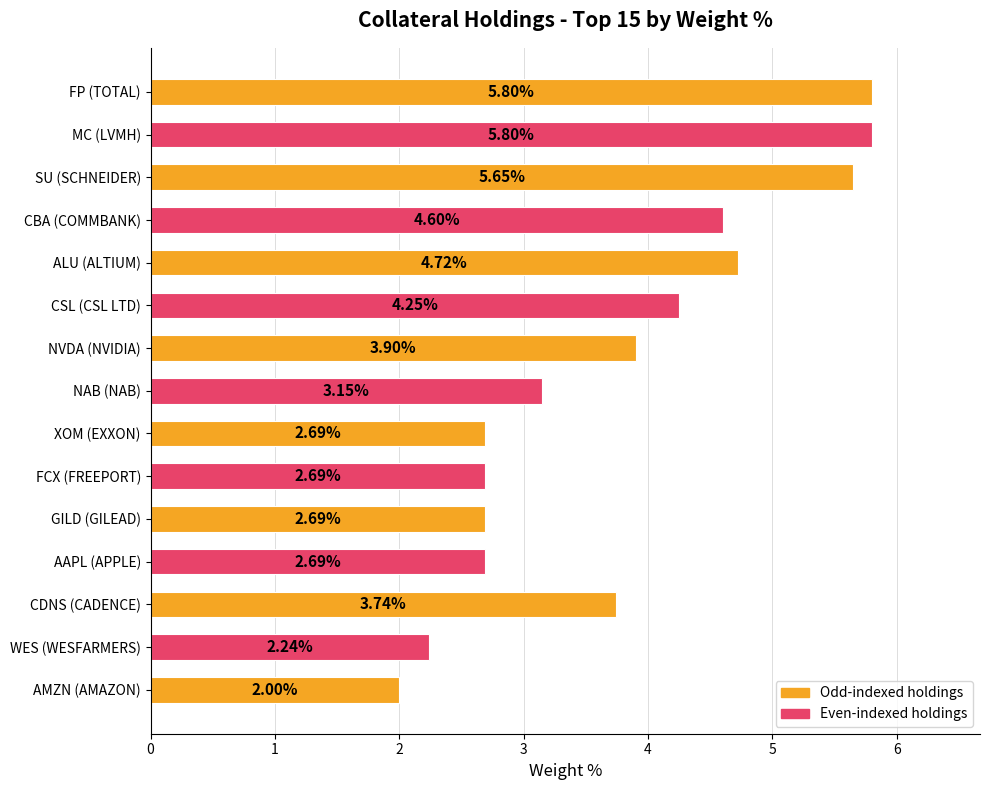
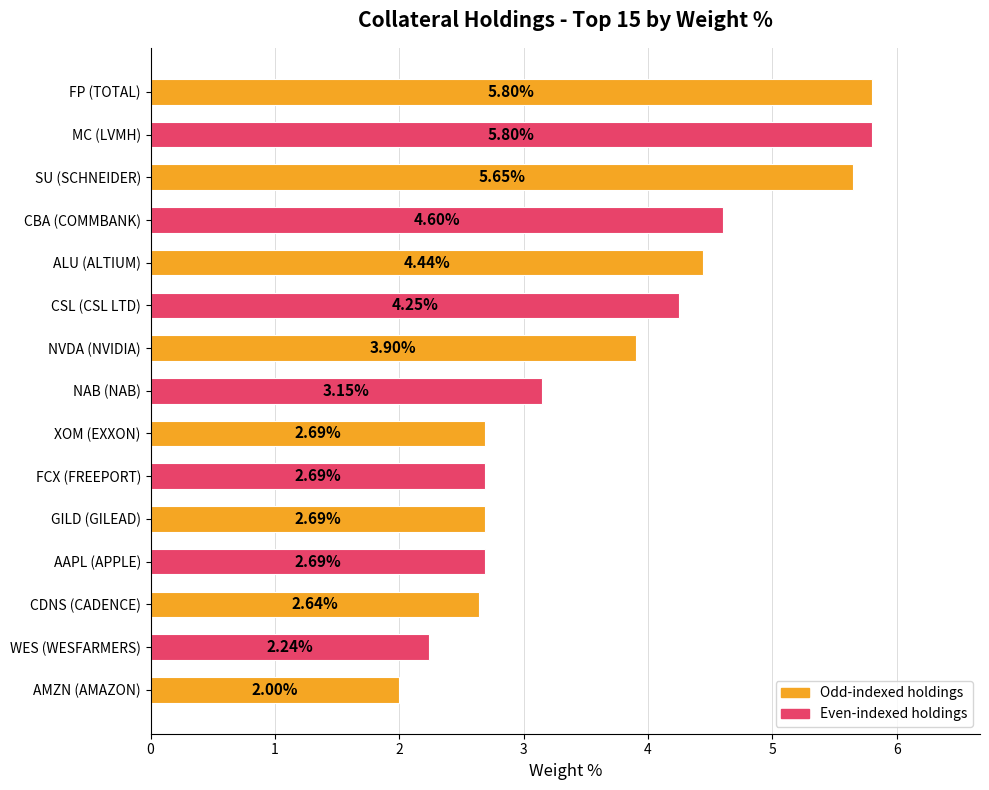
  {
    "FP (TOTAL)": "5.80%",
    "MC (LVMH)": "5.80%",
    "SU (SCHNEIDER)": "5.65%",
    "CBA (COMMBANK)": "4.60%",
-   "ALU (ALTIUM)": "4.72%",
+   "ALU (ALTIUM)": "4.44%",
    "CSL (CSL LTD)": "4.25%",
    "NVDA (NVIDIA)": "3.90%",
    "NAB (NAB)": "3.15%",
    "XOM (EXXON)": "2.69%",
    "FCX (FREEPORT)": "2.69%",
    "GILD (GILEAD)": "2.69%",
    "AAPL (APPLE)": "2.69%",
-   "CDNS (CADENCE)": "3.74%",
+   "CDNS (CADENCE)": "2.64%",
    "WES (WESFARMERS)": "2.24%",
    "AMZN (AMAZON)": "2.00%"
  }
